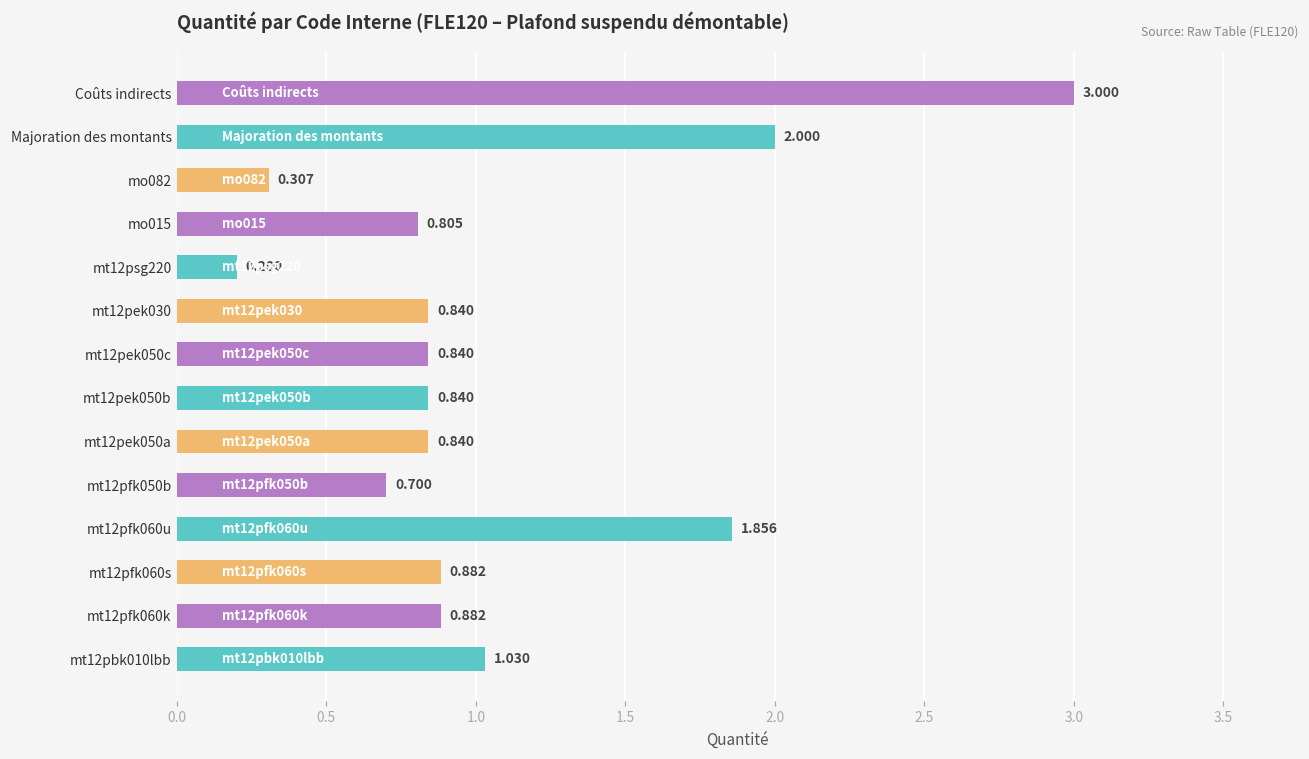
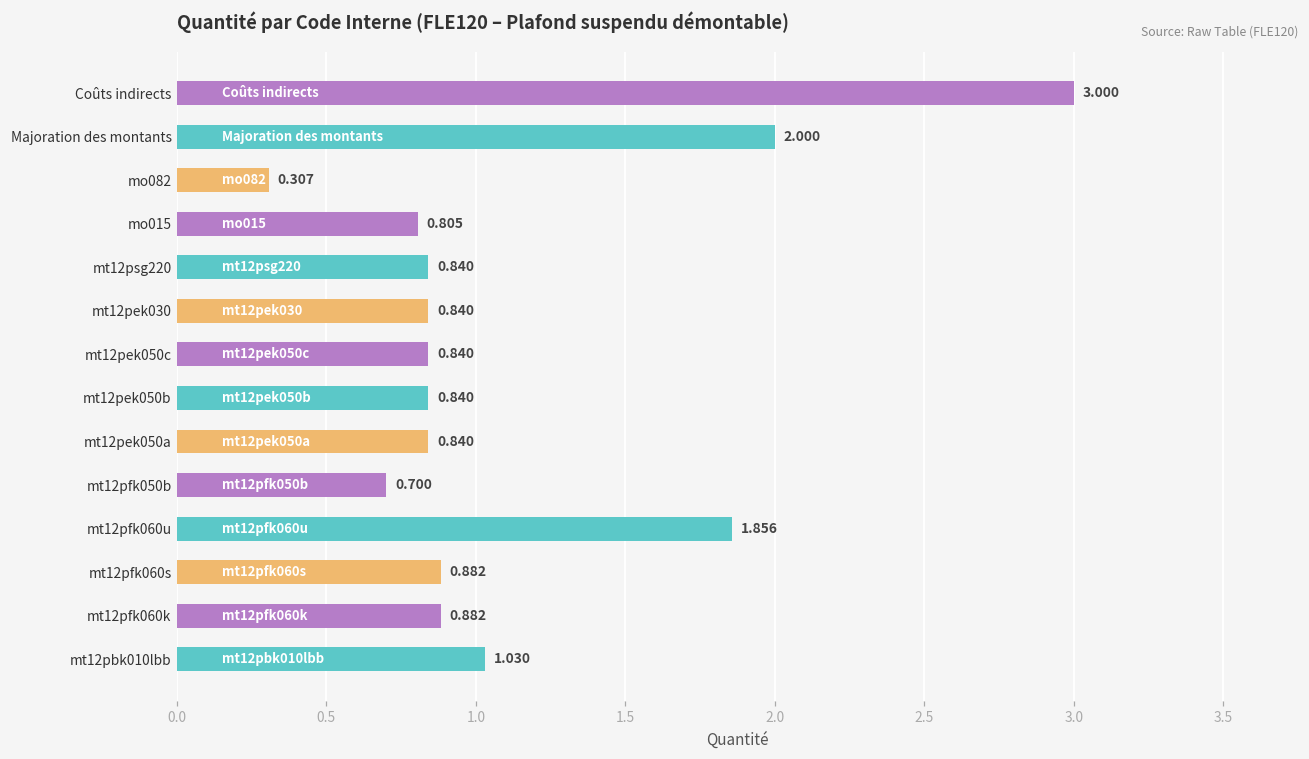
  {
    "Coûts indirects": 3.000,
    "Majoration des montants": 2.000,
    "mo015": 0.805,
-   "mt12psg220": 0.200,
+   "mt12psg220": 0.840,
    "mt12pek030": 0.840,
    "mt12pek050c": 0.840,
    "mt12pek050b": 0.840,
    "mt12pek050a": 0.840,
    "mt12pfk050b": 0.700,
    "mt12pfk060u": 1.856,
    "mt12pfk060s": 0.882,
    "mt12pfk060k": 0.882,
    "mt12pbk010lbb": 1.030
  }
